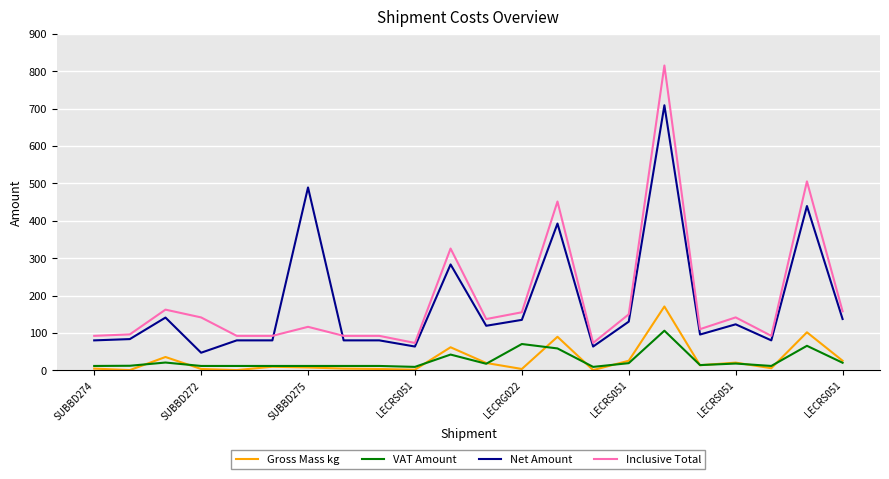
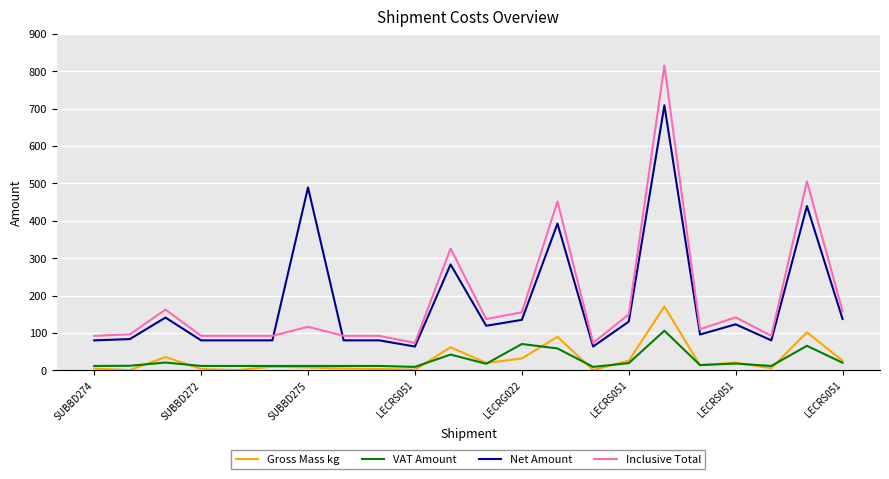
  {
    "Gross Mass kg": {
      "SUBBD274": 10,
      "SUBBD272": 0,
-     "LECRG022": 0
+     "LECRG022": 30
    },
    "VAT Amount": {
      "SUBBD274": 10,
      "SUBBD272": 10,
      "LECRG022": 70
    },
    "Net Amount": {
      "SUBBD274": 80,
-     "SUBBD272": 50,
+     "SUBBD272": 80,
      "SUBBD275": 490,
      "LECRG022": 140
    },
    "Inclusive Total": {
      "SUBBD274": 90,
-     "SUBBD272": 140,
+     "SUBBD272": 90,
      "SUBBD275": 120,
      "LECRG022": 160
    }
  }
